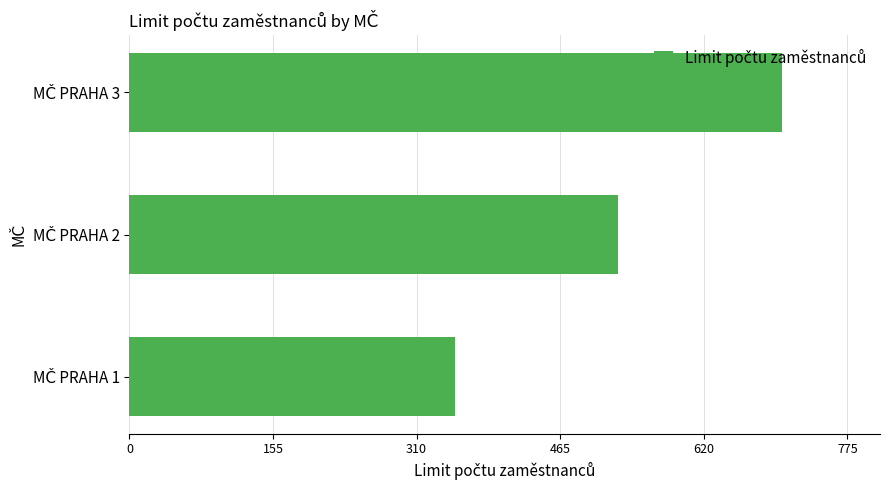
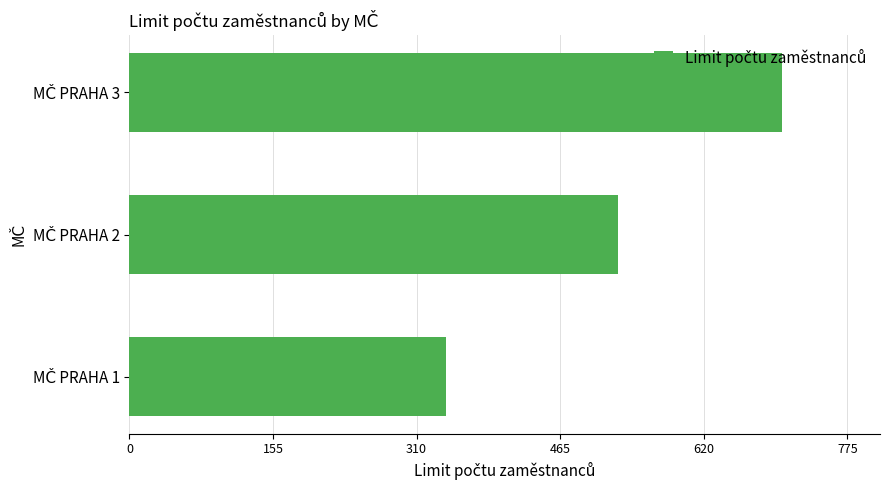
  {
    "MČ PRAHA 3": 700,
    "MČ PRAHA 2": 530,
-   "MČ PRAHA 1": 350
+   "MČ PRAHA 1": 340
  }
